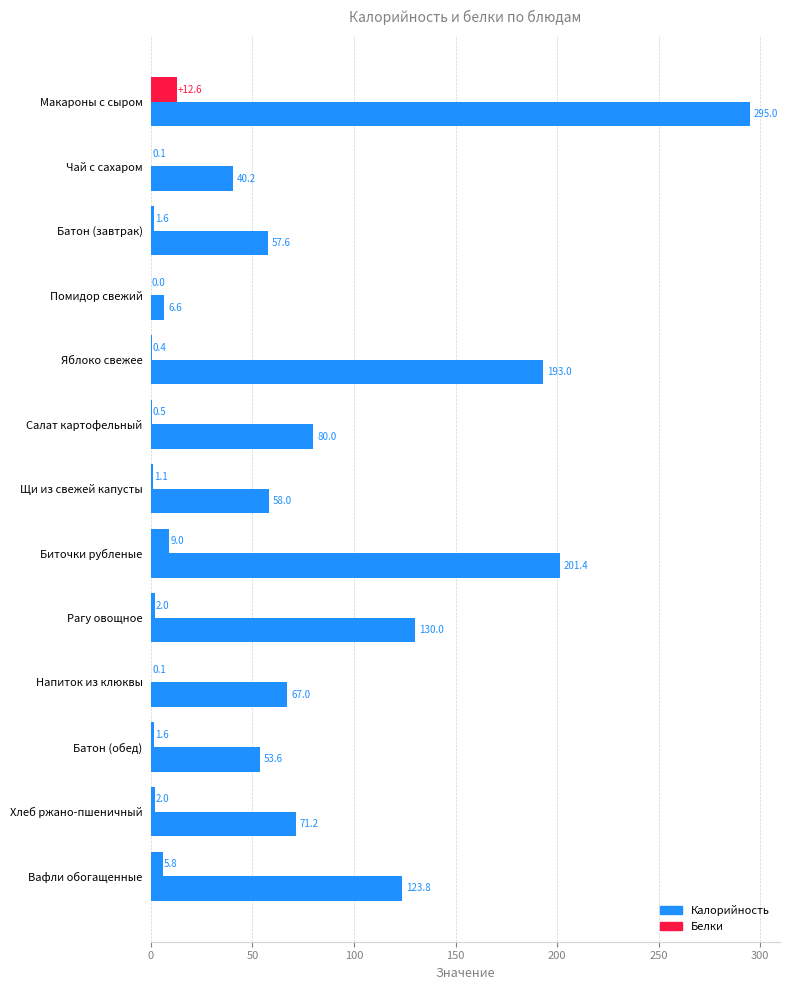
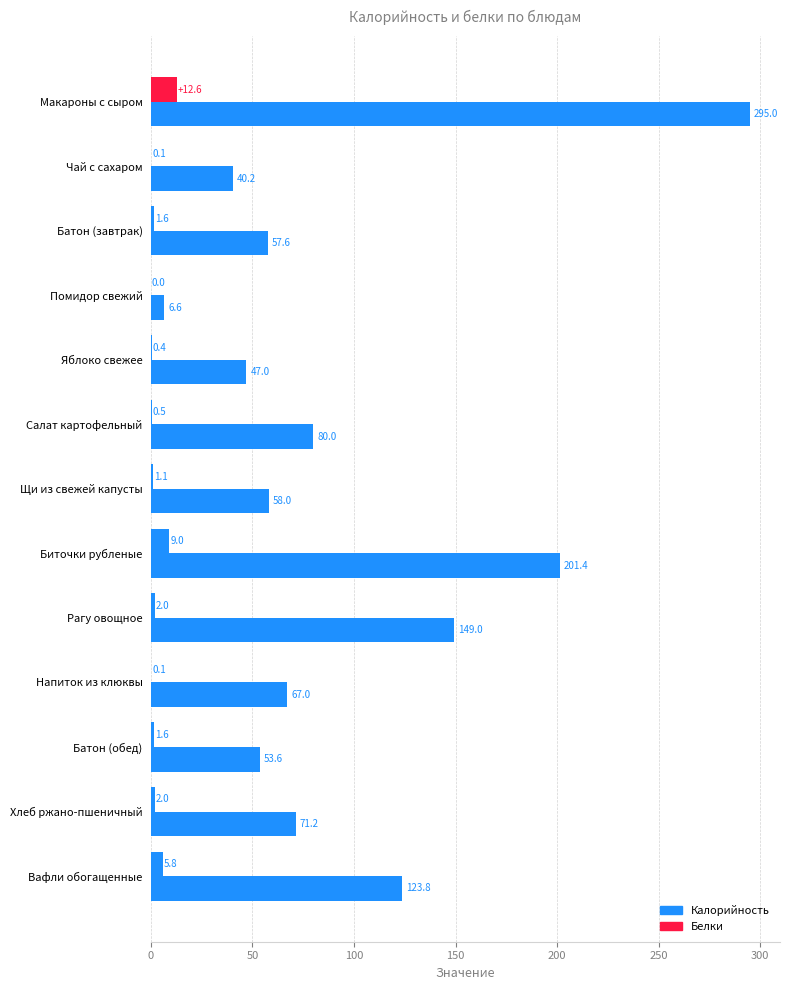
  {
    "Калорийность": {
      "Макароны с сыром": "295.0",
      "Чай с сахаром": "40.2",
      "Батон (завтрак)": "57.6",
      "Помидор свежий": "6.6",
-     "Яблоко свежее": "193.0",
+     "Яблоко свежее": "47.0",
      "Салат картофельный": "80.0",
      "Щи из свежей капусты": "58.0",
      "Биточки рубленые": "201.4",
-     "Рагу овощное": "130.0",
+     "Рагу овощное": "149.0",
      "Напиток из клюквы": "67.0",
      "Батон (обед)": "53.6",
      "Хлеб ржано-пшеничный": "71.2",
      "Вафли обогащенные": "123.8"
    },
    "Белки": {
      "Макароны с сыром": "+12.6",
      "Чай с сахаром": "0.1",
      "Батон (завтрак)": "1.6",
      "Помидор свежий": "0.0",
      "Яблоко свежее": "0.4",
      "Салат картофельный": "0.5",
      "Щи из свежей капусты": "1.1",
      "Биточки рубленые": "9.0",
      "Рагу овощное": "2.0",
      "Напиток из клюквы": "0.1",
      "Батон (обед)": "1.6",
      "Хлеб ржано-пшеничный": "2.0",
      "Вафли обогащенные": "5.8"
    }
  }
